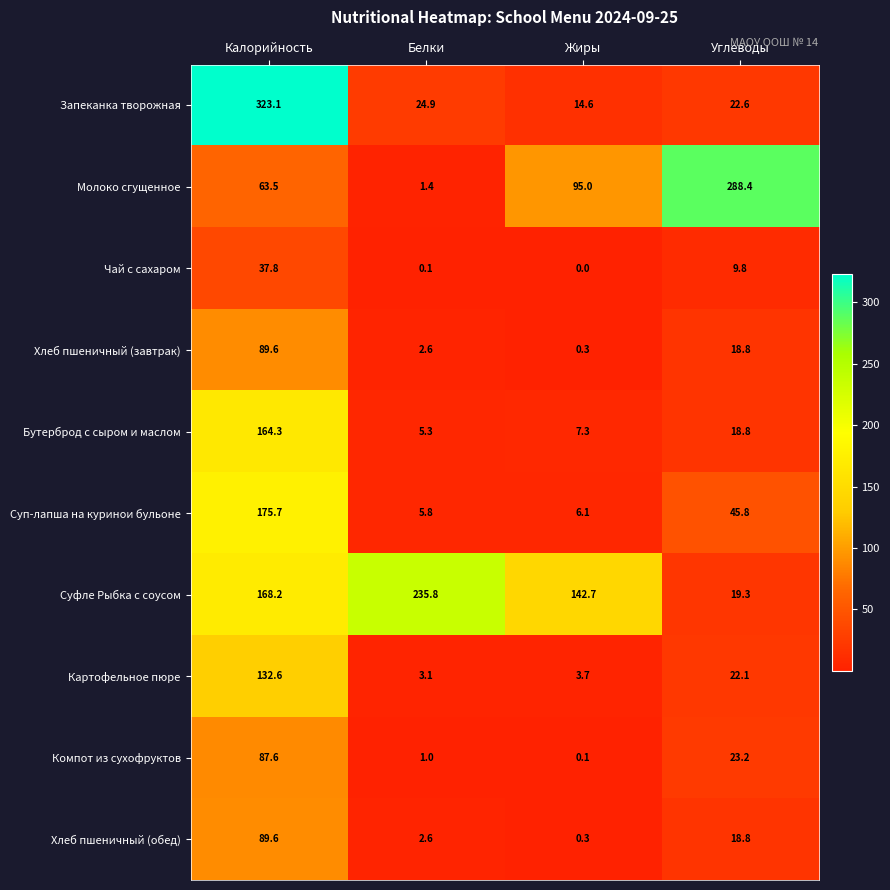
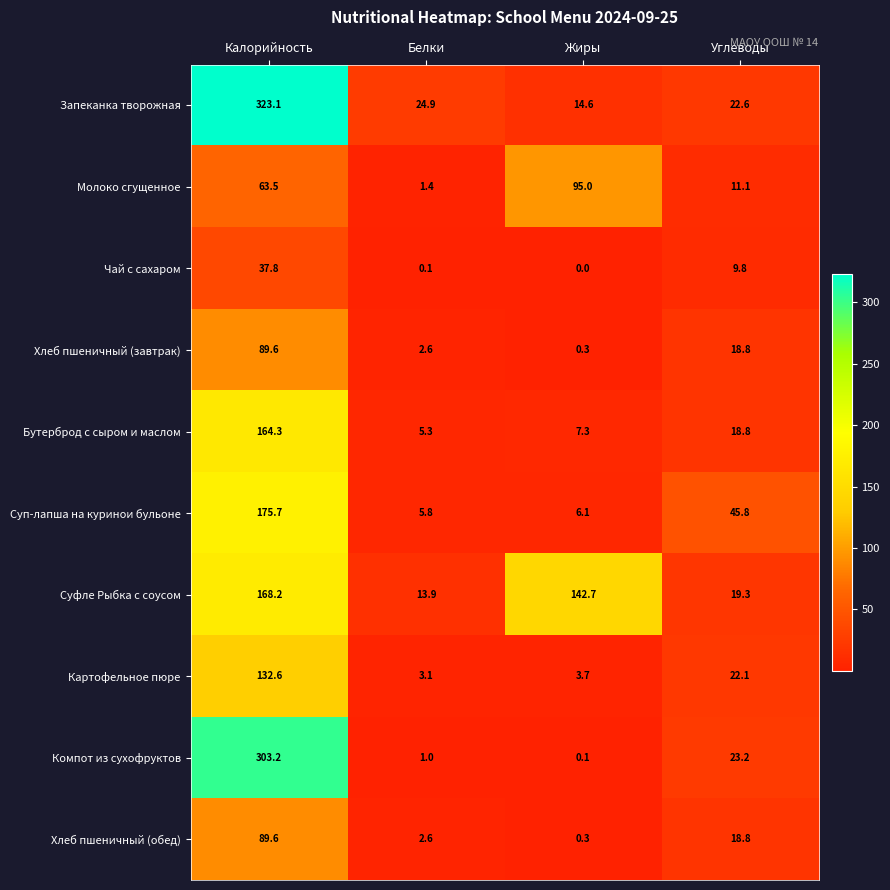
  {
    "Запеканка творожная": {
      "Калорийность": 323.1,
      "Белки": 24.9,
      "Жиры": 14.6,
      "Углеводы": 22.6
    },
    "Молоко сгущенное": {
      "Калорийность": 63.5,
      "Белки": 1.4,
      "Жиры": 95.0,
-     "Углеводы": 288.4
+     "Углеводы": 11.1
    },
    "Чай с сахаром": {
      "Калорийность": 37.8,
      "Белки": 0.1,
      "Жиры": 0.0,
      "Углеводы": 9.8
    },
    "Хлеб пшеничный (завтрак)": {
      "Калорийность": 89.6,
      "Белки": 2.6,
      "Жиры": 0.3,
      "Углеводы": 18.8
    },
    "Бутерброд с сыром и маслом": {
      "Калорийность": 164.3,
      "Белки": 5.3,
      "Жиры": 7.3,
      "Углеводы": 18.8
    },
    "Суп-лапша на куринои бульоне": {
      "Калорийность": 175.7,
      "Белки": 5.8,
      "Жиры": 6.1,
      "Углеводы": 45.8
    },
    "Суфле Рыбка с соусом": {
      "Калорийность": 168.2,
-     "Белки": 235.8,
+     "Белки": 13.9,
      "Жиры": 142.7,
      "Углеводы": 19.3
    },
    "Картофельное пюре": {
      "Калорийность": 132.6,
      "Белки": 3.1,
      "Жиры": 3.7,
      "Углеводы": 22.1
    },
    "Компот из сухофруктов": {
-     "Калорийность": 87.6,
+     "Калорийность": 303.2,
      "Белки": 1.0,
      "Жиры": 0.1,
      "Углеводы": 23.2
    },
    "Хлеб пшеничный (обед)": {
      "Калорийность": 89.6,
      "Белки": 2.6,
      "Жиры": 0.3,
      "Углеводы": 18.8
    }
  }
